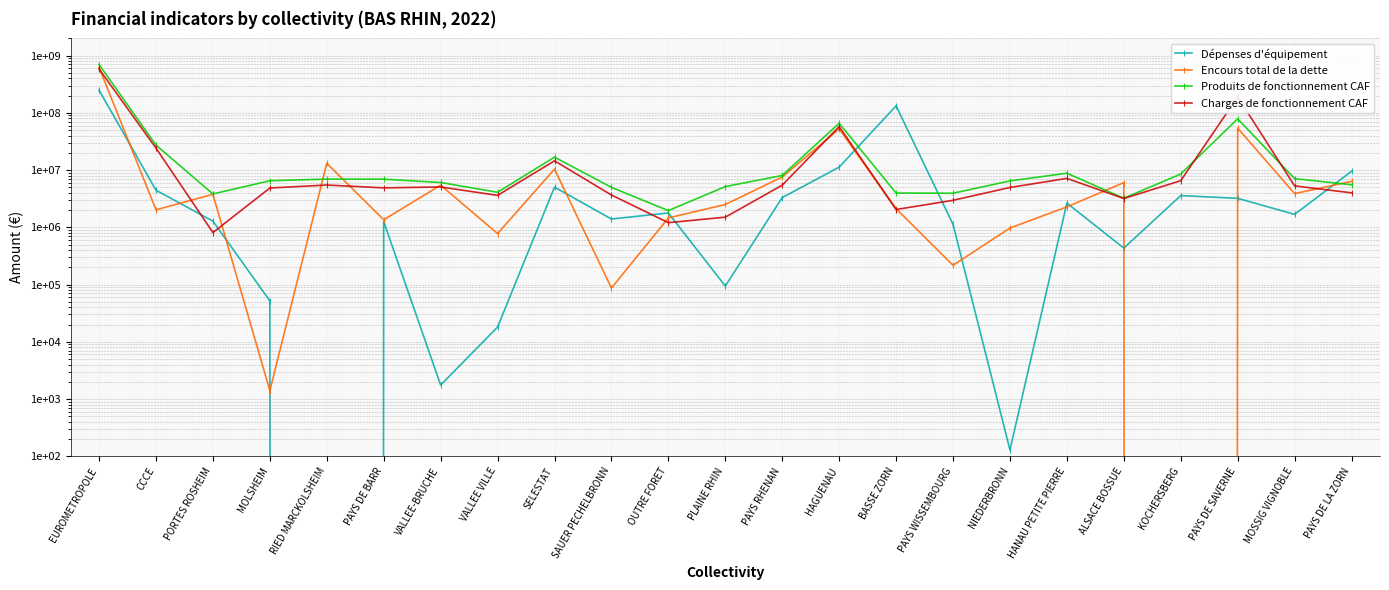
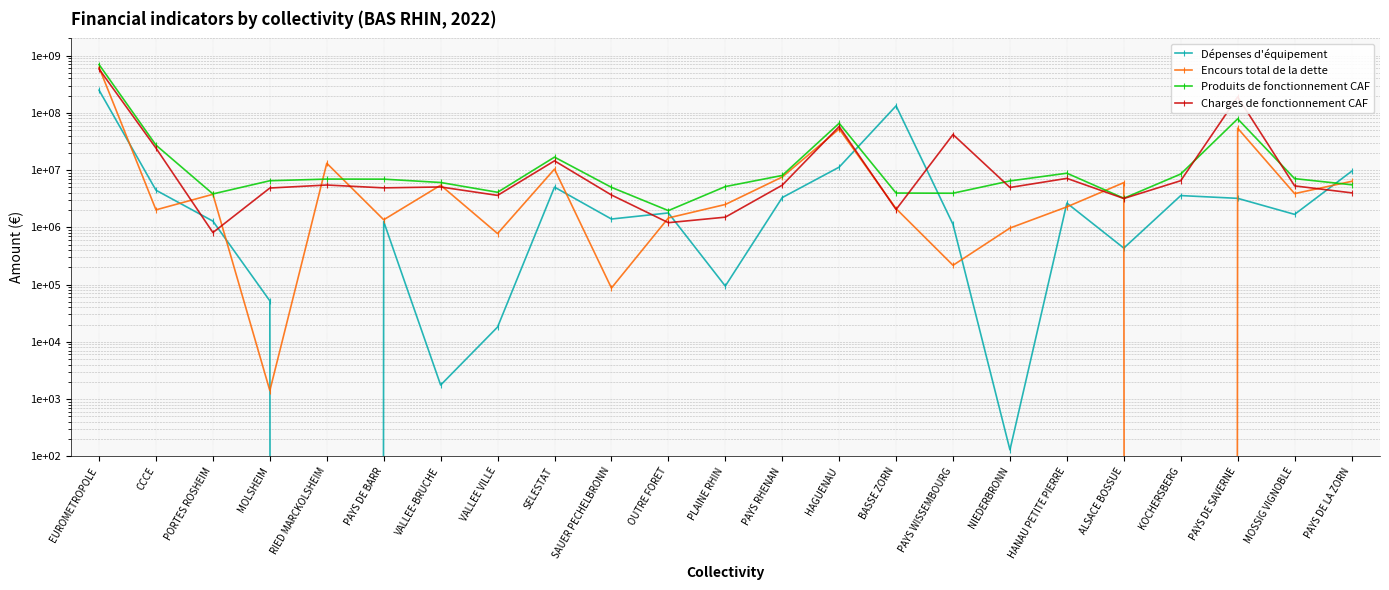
  {
    "Dépenses d'équipement": {
      "EUROMETROPOLE": 200000000,
      "CCCE": 4000000,
      "PORTES ROSHEIM": 1300000,
      "MOLSHEIM": 50000,
      "VALLEE-BRUCHE": 1800,
      "VALLEE VILLE": 18000,
      "SELESTAT": 5000000,
      "SAUER PECHELBRONN": 1400000,
      "PLAINE RHIN": 90000,
      "PAYS RHENAN": 3000000,
      "HAGUENAU": 11000000,
      "BASSE ZORN": 130000000,
      "PAYS WISSEMBOURG": 1100000,
      "NIEDERBRONN": 130,
      "HANAU PETITE PIERRE": 3000000,
      "ALSACE BOSSUE": 400000,
      "KOCHERSBERG": 4000000,
      "PAYS DE SAVERNE": 3000000,
      "MOSSIG VIGNOBLE": 1700000,
      "PAYS DE LA ZORN": 10000000
    },
    "Encours total de la dette": {
      "CCCE": 2000000,
      "MOLSHEIM": 1400,
      "RIED MARCKOLSHEIM": 13000000,
      "VALLEE VILLE": 800000,
      "SELESTAT": 10000000,
      "SAUER PECHELBRONN": 90000,
      "OUTRE FORET": 1500000,
      "PLAINE RHIN": 3000000,
      "PAYS WISSEMBOURG": 220000,
      "NIEDERBRONN": 1000000,
      "HANAU PETITE PIERRE": 2300000,
      "ALSACE BOSSUE": 6000000,
      "PAYS DE SAVERNE": 50000000,
      "MOSSIG VIGNOBLE": 4000000,
      "PAYS DE LA ZORN": 6000000
    },
    "Produits de fonctionnement CAF": {
      "EUROMETROPOLE": 700000000,
      "CCCE": 30000000,
      "MOLSHEIM": 7000000,
      "RIED MARCKOLSHEIM": 7000000,
      "PAYS DE BARR": 7000000,
      "VALLEE-BRUCHE": 6000000,
      "VALLEE VILLE": 4000000,
      "SELESTAT": 17000000,
      "SAUER PECHELBRONN": 5000000,
      "PLAINE RHIN": 5000000,
      "HAGUENAU": 70000000,
      "BASSE ZORN": 4000000,
      "PAYS WISSEMBOURG": 4000000,
      "NIEDERBRONN": 6000000,
      "HANAU PETITE PIERRE": 9000000,
      "KOCHERSBERG": 9000000,
      "PAYS DE SAVERNE": 80000000,
      "MOSSIG VIGNOBLE": 7000000,
      "PAYS DE LA ZORN": 6000000
    },
    "Charges de fonctionnement CAF": {
      "CCCE": 24000000,
      "PORTES ROSHEIM": 800000,
      "MOLSHEIM": 5000000,
      "RIED MARCKOLSHEIM": 5000000,
      "PAYS DE BARR": 5000000,
      "VALLEE VILLE": 4000000,
      "SELESTAT": 15000000,
      "SAUER PECHELBRONN": 4000000,
      "OUTRE FORET": 1200000,
      "PLAINE RHIN": 1500000,
      "PAYS RHENAN": 5000000,
-     "PAYS WISSEMBOURG": 3000000,
+     "PAYS WISSEMBOURG": 40000000,
      "NIEDERBRONN": 5000000,
      "HANAU PETITE PIERRE": 7000000,
      "KOCHERSBERG": 7000000,
      "MOSSIG VIGNOBLE": 5000000,
      "PAYS DE LA ZORN": 4000000
    }
  }
